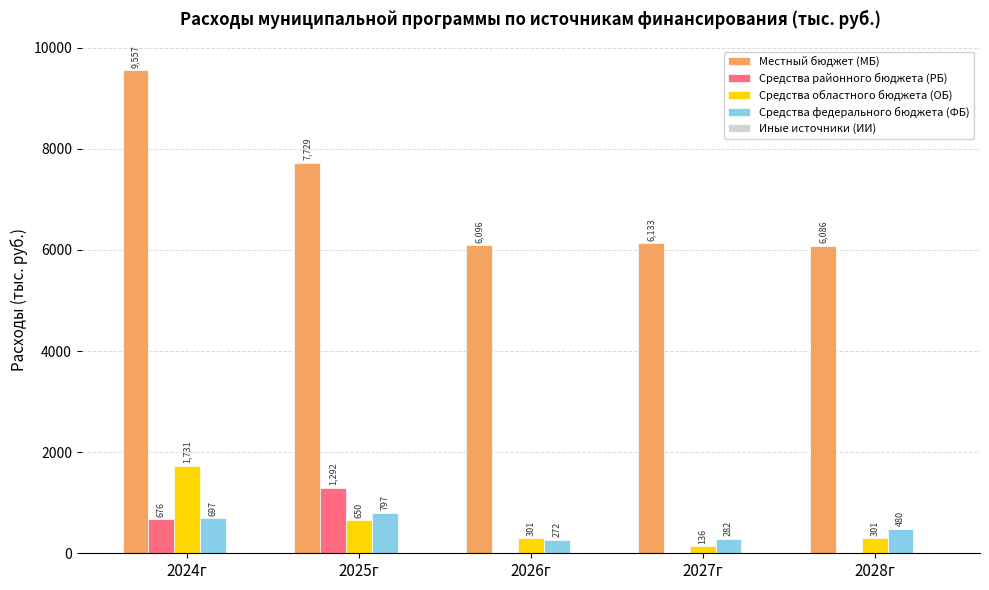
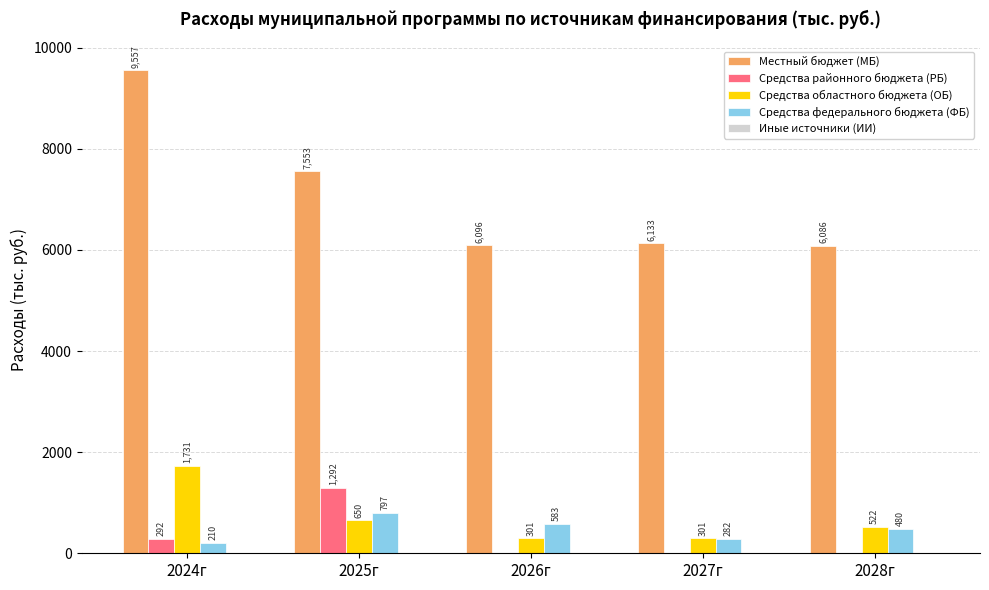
  {
    "Местный бюджет (МБ)": {
      "2024г": "9,557",
-     "2025г": "7,729",
+     "2025г": "7,553",
      "2026г": "6,096",
      "2027г": "6,133",
      "2028г": "6,086"
    },
    "Средства районного бюджета (РБ)": {
-     "2024г": "676",
+     "2024г": "292",
      "2025г": "1,292"
    },
    "Средства областного бюджета (ОБ)": {
      "2024г": "1,731",
      "2025г": "650",
      "2026г": "301",
-     "2027г": "136",
-     "2028г": "301"
+     "2027г": "301",
+     "2028г": "522"
    },
    "Средства федерального бюджета (ФБ)": {
-     "2024г": "697",
+     "2024г": "210",
      "2025г": "797",
-     "2026г": "272",
+     "2026г": "583",
      "2027г": "282",
      "2028г": "480"
    },
    "Иные источники (ИИ)": {
      "2024г": "0",
      "2025г": "0",
      "2026г": "0",
      "2027г": "0",
      "2028г": "0"
    }
  }
